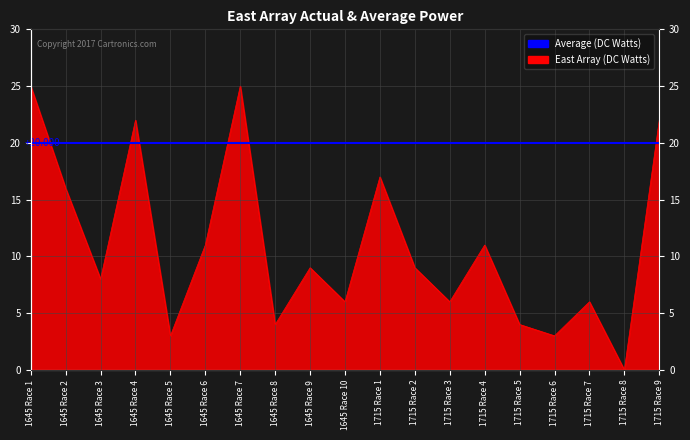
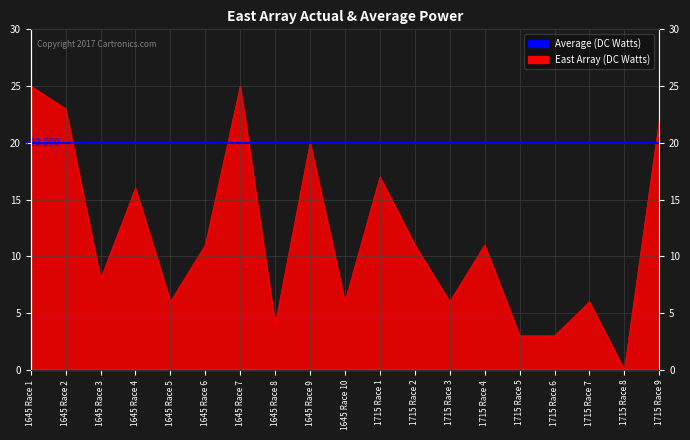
  {
    "1645 Race 1": 25,
-   "1645 Race 2": 16,
+   "1645 Race 2": 23,
    "1645 Race 3": 8,
-   "1645 Race 4": 22,
-   "1645 Race 5": 3,
+   "1645 Race 4": 16,
+   "1645 Race 5": 6,
    "1645 Race 6": 11,
    "1645 Race 7": 25,
    "1645 Race 8": 4,
-   "1645 Race 9": 9,
+   "1645 Race 9": 20,
    "1645 Race 10": 6,
    "1715 Race 1": 17,
-   "1715 Race 2": 9,
+   "1715 Race 2": 11,
    "1715 Race 3": 6,
    "1715 Race 4": 11,
-   "1715 Race 5": 4,
+   "1715 Race 5": 3,
    "1715 Race 6": 3,
    "1715 Race 7": 6,
    "1715 Race 8": 0,
    "1715 Race 9": 22
  }
